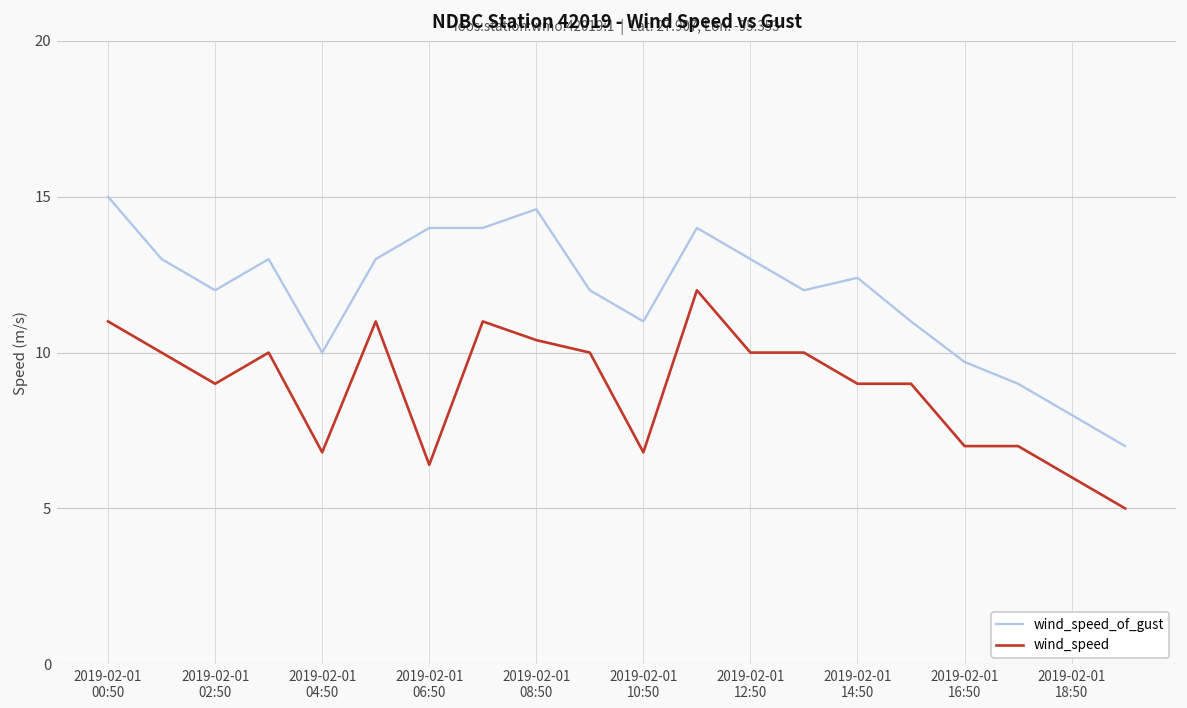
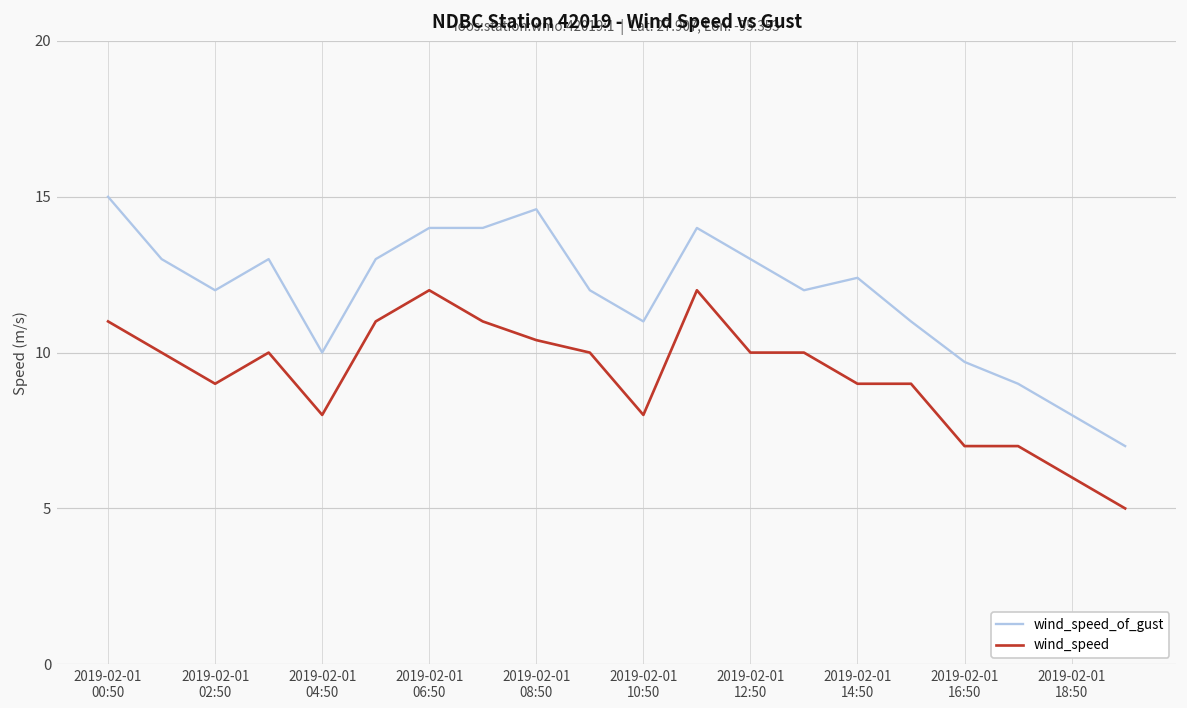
  {
    "wind_speed_of_gust": {
      "2019-02-01 00:50": 15.0,
      "2019-02-01 02:50": 12.0,
      "2019-02-01 04:50": 10.0,
      "2019-02-01 06:50": 14.0,
      "2019-02-01 08:50": 14.6,
      "2019-02-01 10:50": 11.0,
      "2019-02-01 12:50": 13.0,
      "2019-02-01 14:50": 12.4,
      "2019-02-01 16:50": 9.7,
      "2019-02-01 18:50": 8.0
    },
    "wind_speed": {
      "2019-02-01 00:50": 11.0,
      "2019-02-01 02:50": 9.0,
-     "2019-02-01 04:50": 6.8,
-     "2019-02-01 06:50": 6.4,
+     "2019-02-01 04:50": 8.0,
+     "2019-02-01 06:50": 12.0,
      "2019-02-01 08:50": 10.4,
-     "2019-02-01 10:50": 6.8,
+     "2019-02-01 10:50": 8.0,
      "2019-02-01 12:50": 10.0,
      "2019-02-01 14:50": 9.0,
      "2019-02-01 16:50": 7.0,
      "2019-02-01 18:50": 6.0
    }
  }
